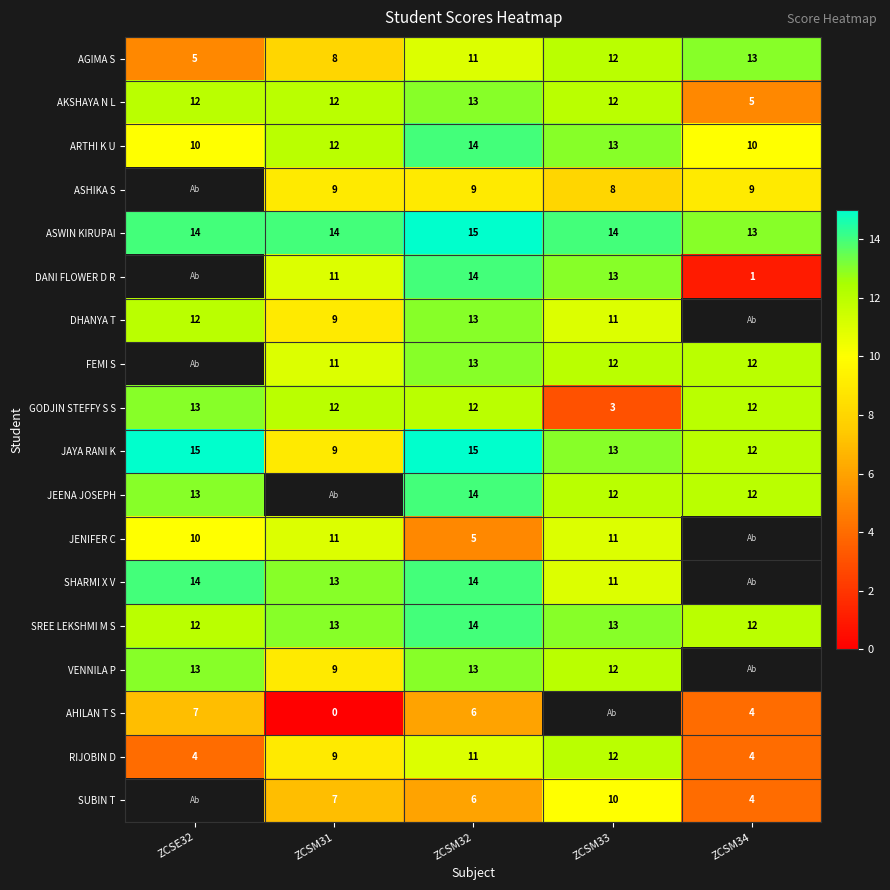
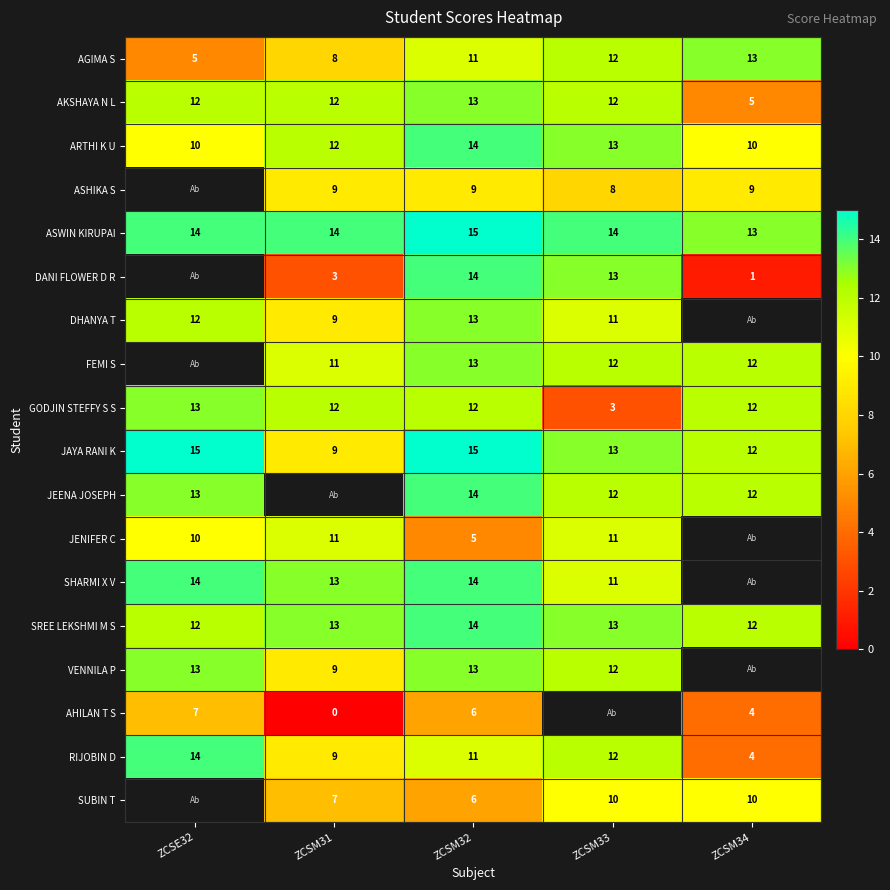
  {
    "AGIMA S": {
      "ZCSE32": 5,
      "ZCSM31": 8,
      "ZCSM32": 11,
      "ZCSM33": 12,
      "ZCSM34": 13
    },
    "AKSHAYA N L": {
      "ZCSE32": 12,
      "ZCSM31": 12,
      "ZCSM32": 13,
      "ZCSM33": 12,
      "ZCSM34": 5
    },
    "ARTHI K U": {
      "ZCSE32": 10,
      "ZCSM31": 12,
      "ZCSM32": 14,
      "ZCSM33": 13,
      "ZCSM34": 10
    },
    "ASHIKA S": {
      "ZCSM31": 9,
      "ZCSM32": 9,
      "ZCSM33": 8,
      "ZCSM34": 9
    },
    "ASWIN KIRUPAI": {
      "ZCSE32": 14,
      "ZCSM31": 14,
      "ZCSM32": 15,
      "ZCSM33": 14,
      "ZCSM34": 13
    },
    "DANI FLOWER D R": {
-     "ZCSM31": 11,
+     "ZCSM31": 3,
      "ZCSM32": 14,
      "ZCSM33": 13,
      "ZCSM34": 1
    },
    "DHANYA T": {
      "ZCSE32": 12,
      "ZCSM31": 9,
      "ZCSM32": 13,
      "ZCSM33": 11
    },
    "FEMI S": {
      "ZCSM31": 11,
      "ZCSM32": 13,
      "ZCSM33": 12,
      "ZCSM34": 12
    },
    "GODJIN STEFFY S S": {
      "ZCSE32": 13,
      "ZCSM31": 12,
      "ZCSM32": 12,
      "ZCSM33": 3,
      "ZCSM34": 12
    },
    "JAYA RANI K": {
      "ZCSE32": 15,
      "ZCSM31": 9,
      "ZCSM32": 15,
      "ZCSM33": 13,
      "ZCSM34": 12
    },
    "JEENA JOSEPH": {
      "ZCSE32": 13,
      "ZCSM32": 14,
      "ZCSM33": 12,
      "ZCSM34": 12
    },
    "JENIFER C": {
      "ZCSE32": 10,
      "ZCSM31": 11,
      "ZCSM32": 5,
      "ZCSM33": 11
    },
    "SHARMI X V": {
      "ZCSE32": 14,
      "ZCSM31": 13,
      "ZCSM32": 14,
      "ZCSM33": 11
    },
    "SREE LEKSHMI M S": {
      "ZCSE32": 12,
      "ZCSM31": 13,
      "ZCSM32": 14,
      "ZCSM33": 13,
      "ZCSM34": 12
    },
    "VENNILA P": {
      "ZCSE32": 13,
      "ZCSM31": 9,
      "ZCSM32": 13,
      "ZCSM33": 12
    },
    "AHILAN T S": {
      "ZCSE32": 7,
      "ZCSM31": 0,
      "ZCSM32": 6,
      "ZCSM34": 4
    },
    "RIJOBIN D": {
-     "ZCSE32": 4,
+     "ZCSE32": 14,
      "ZCSM31": 9,
      "ZCSM32": 11,
      "ZCSM33": 12,
      "ZCSM34": 4
    },
    "SUBIN T": {
      "ZCSM31": 7,
      "ZCSM32": 6,
      "ZCSM33": 10,
-     "ZCSM34": 4
+     "ZCSM34": 10
    }
  }
